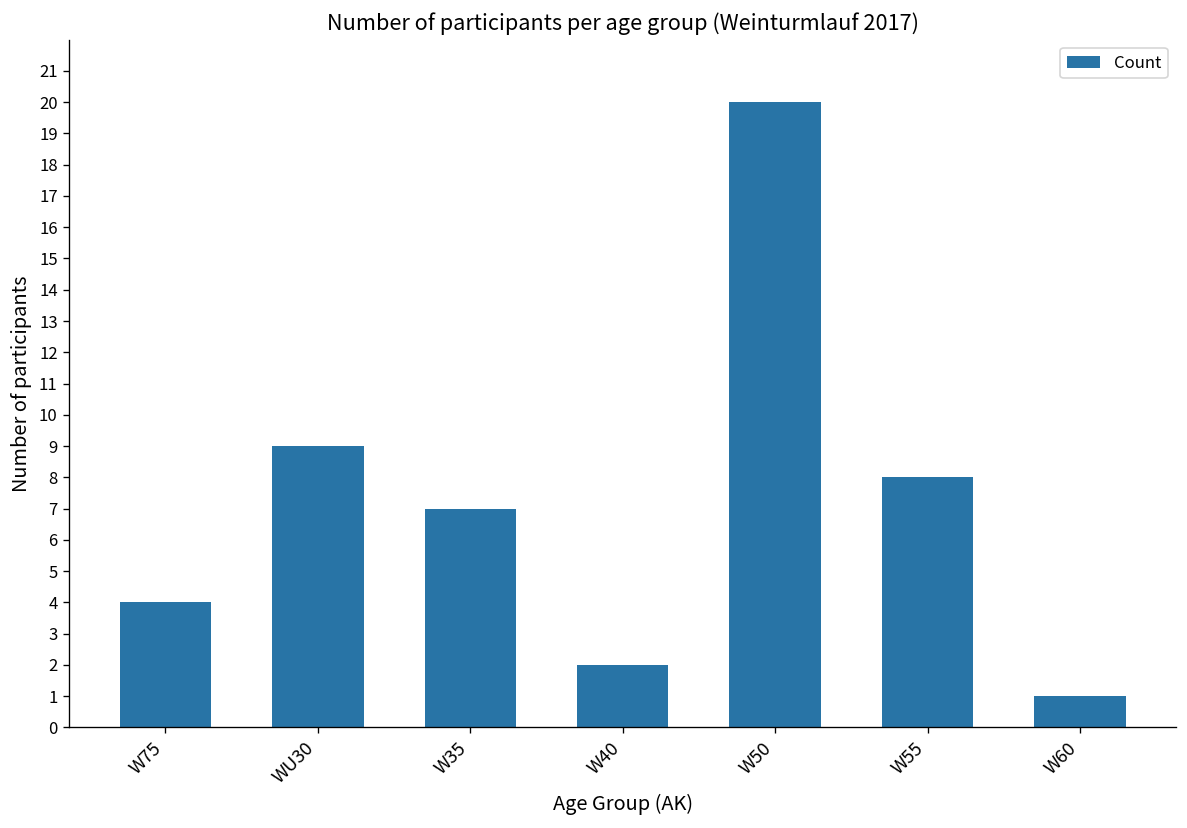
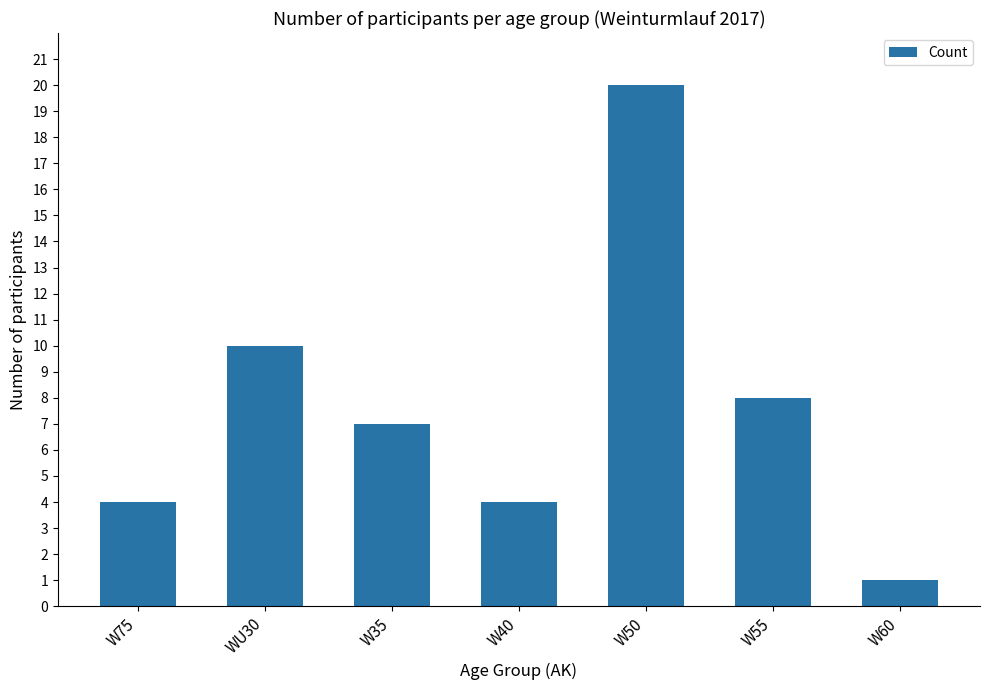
  {
    "W75": 4,
-   "WU30": 9,
+   "WU30": 10,
    "W35": 7,
-   "W40": 2,
+   "W40": 4,
    "W50": 20,
    "W55": 8,
    "W60": 1
  }
